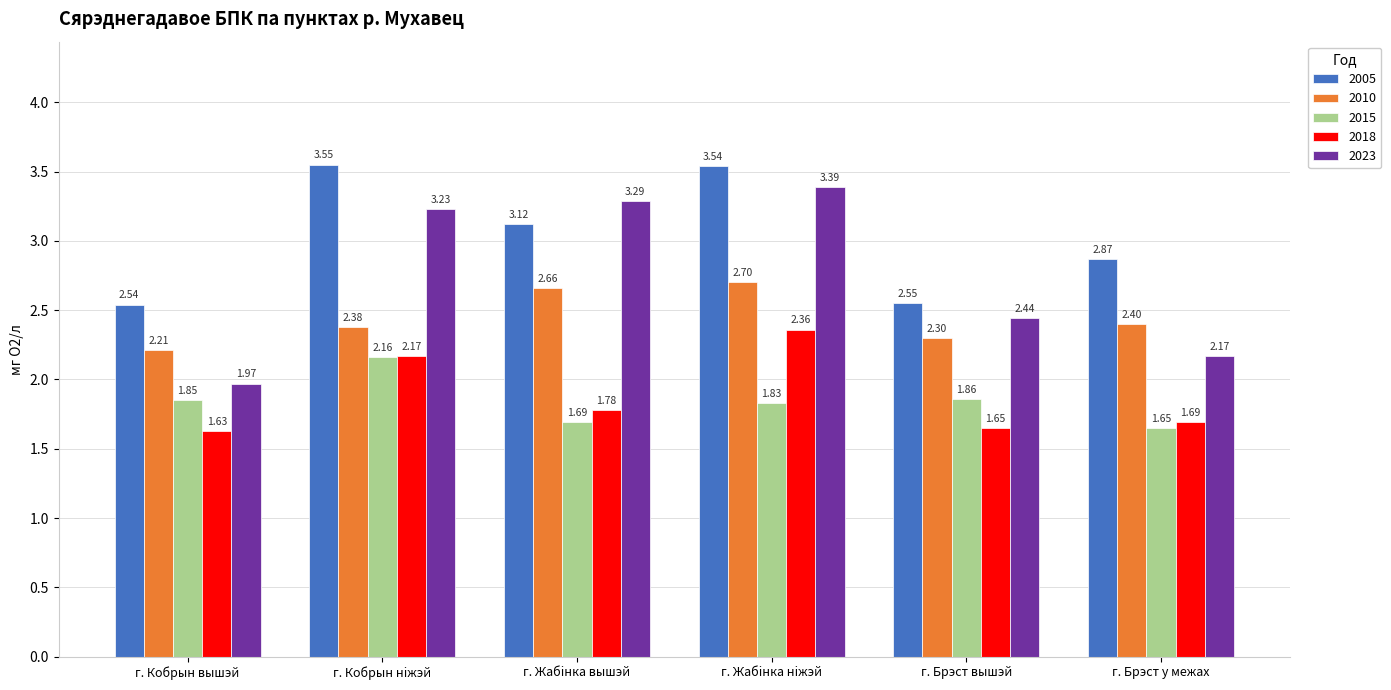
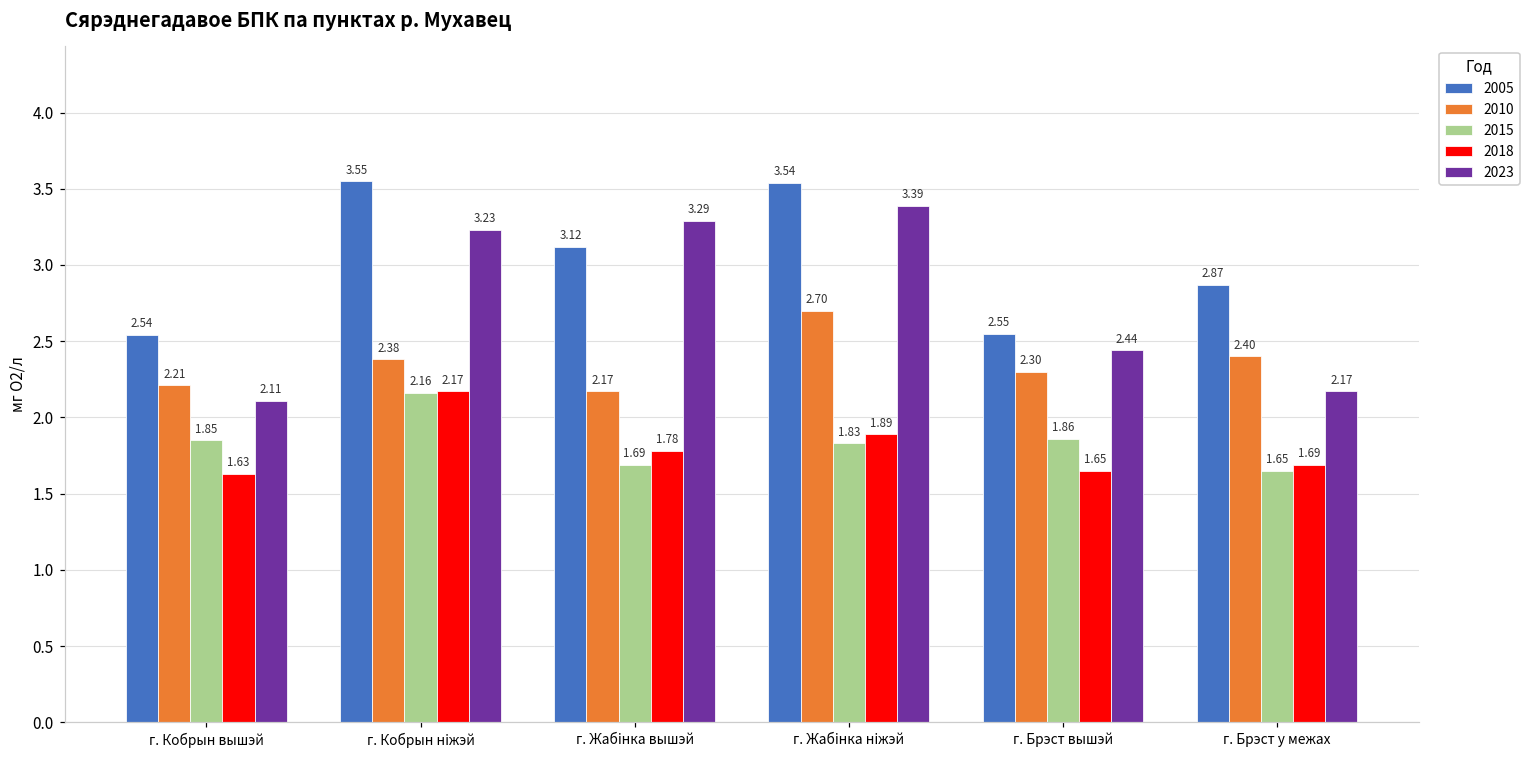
  {
    "2005": {
      "г. Кобрын вышэй": 2.54,
      "г. Кобрын нiжэй": 3.55,
      "г. Жабiнка вышэй": 3.12,
      "г. Жабiнка нiжэй": 3.54,
      "г. Брэст вышэй": 2.55,
      "г. Брэст у межах": 2.87
    },
    "2010": {
      "г. Кобрын вышэй": 2.21,
      "г. Кобрын нiжэй": 2.38,
-     "г. Жабiнка вышэй": 2.66,
+     "г. Жабiнка вышэй": 2.17,
      "г. Жабiнка нiжэй": 2.70,
      "г. Брэст вышэй": 2.30,
      "г. Брэст у межах": 2.40
    },
    "2015": {
      "г. Кобрын вышэй": 1.85,
      "г. Кобрын нiжэй": 2.16,
      "г. Жабiнка вышэй": 1.69,
      "г. Жабiнка нiжэй": 1.83,
      "г. Брэст вышэй": 1.86,
      "г. Брэст у межах": 1.65
    },
    "2018": {
      "г. Кобрын вышэй": 1.63,
      "г. Кобрын нiжэй": 2.17,
      "г. Жабiнка вышэй": 1.78,
-     "г. Жабiнка нiжэй": 2.36,
+     "г. Жабiнка нiжэй": 1.89,
      "г. Брэст вышэй": 1.65,
      "г. Брэст у межах": 1.69
    },
    "2023": {
-     "г. Кобрын вышэй": 1.97,
+     "г. Кобрын вышэй": 2.11,
      "г. Кобрын нiжэй": 3.23,
      "г. Жабiнка вышэй": 3.29,
      "г. Жабiнка нiжэй": 3.39,
      "г. Брэст вышэй": 2.44,
      "г. Брэст у межах": 2.17
    }
  }
